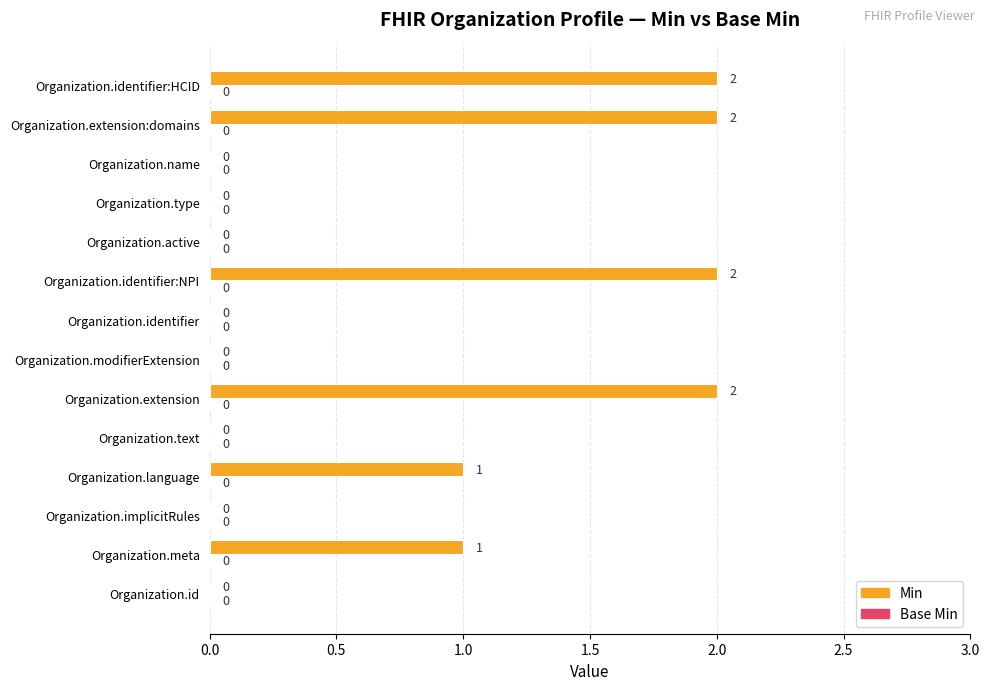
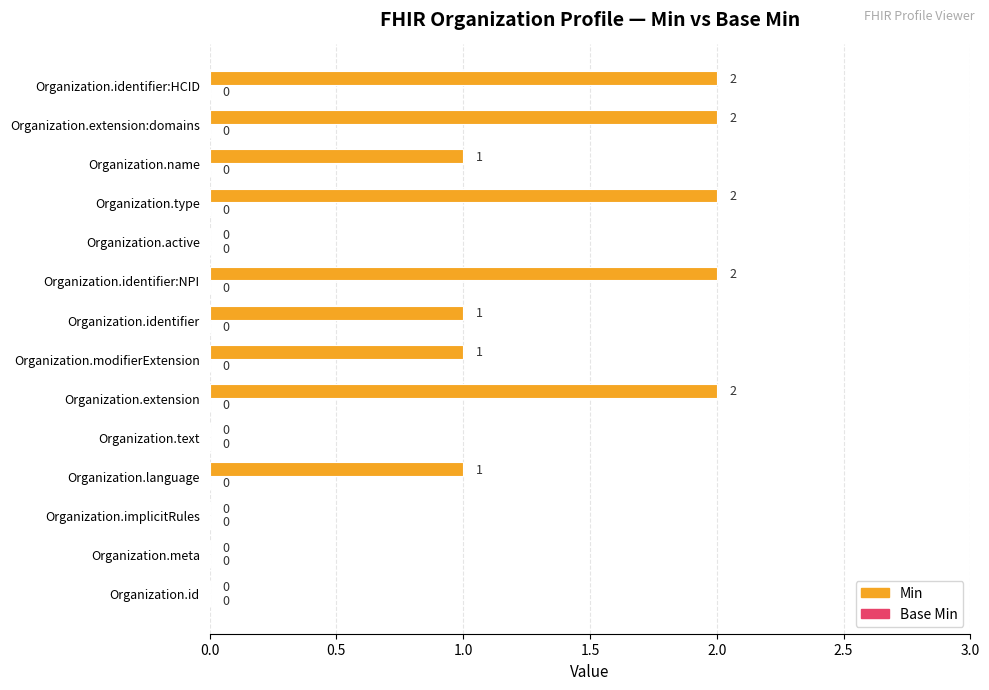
  {
    "Min": {
      "Organization.identifier:HCID": 2,
      "Organization.extension:domains": 2,
-     "Organization.name": 0,
-     "Organization.type": 0,
+     "Organization.name": 1,
+     "Organization.type": 2,
      "Organization.active": 0,
      "Organization.identifier:NPI": 2,
-     "Organization.identifier": 0,
-     "Organization.modifierExtension": 0,
+     "Organization.identifier": 1,
+     "Organization.modifierExtension": 1,
      "Organization.extension": 2,
      "Organization.text": 0,
      "Organization.language": 1,
      "Organization.implicitRules": 0,
-     "Organization.meta": 1,
+     "Organization.meta": 0,
      "Organization.id": 0
    },
    "Base Min": {
      "Organization.identifier:HCID": 0,
      "Organization.extension:domains": 0,
      "Organization.name": 0,
      "Organization.type": 0,
      "Organization.active": 0,
      "Organization.identifier:NPI": 0,
      "Organization.identifier": 0,
      "Organization.modifierExtension": 0,
      "Organization.extension": 0,
      "Organization.text": 0,
      "Organization.language": 0,
      "Organization.implicitRules": 0,
      "Organization.meta": 0,
      "Organization.id": 0
    }
  }
